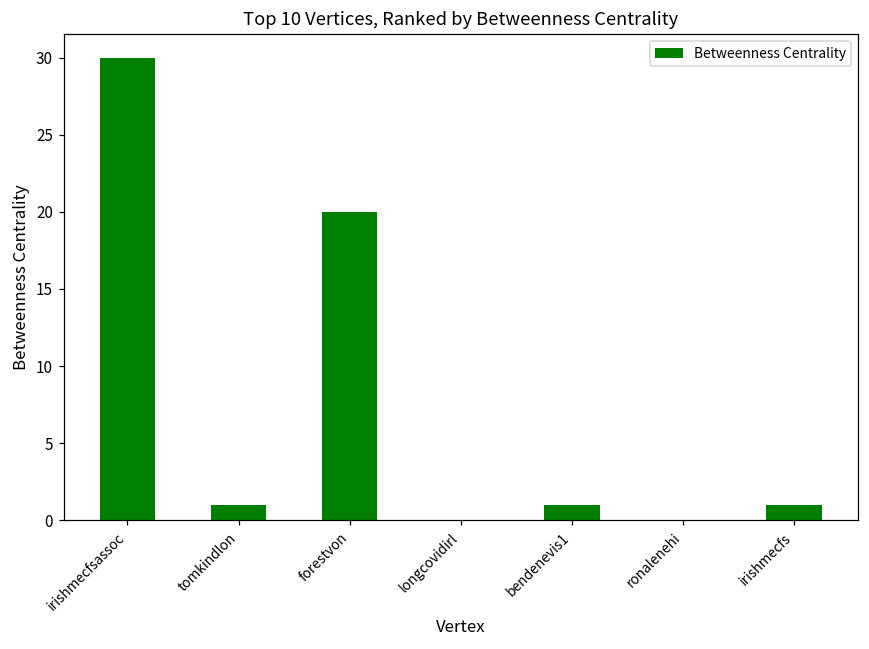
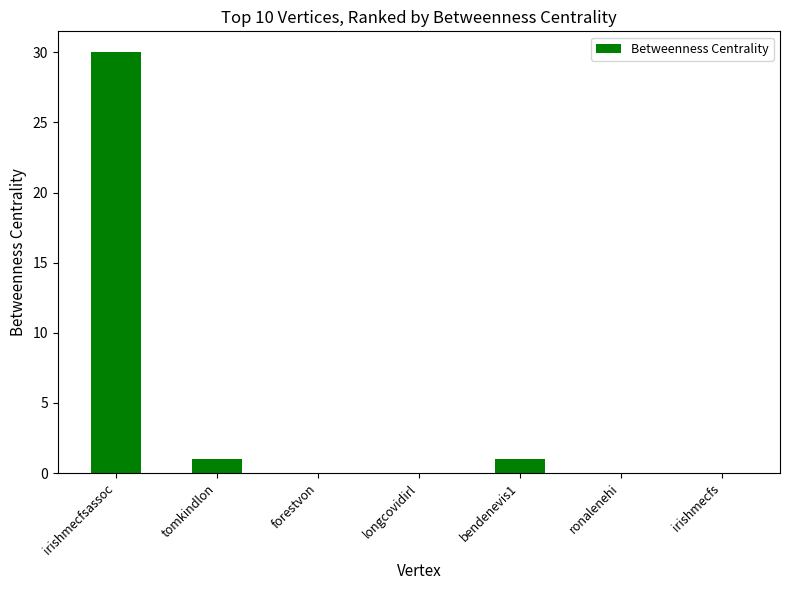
  {
    "irishmecfsassoc": 30,
    "tomkindlon": 1,
-   "forestvon": 20,
+   "forestvon": 0,
    "longcovidirl": 0,
    "bendenevis1": 1,
    "ronalenehi": 0,
-   "irishmecfs": 1
+   "irishmecfs": 0
  }
